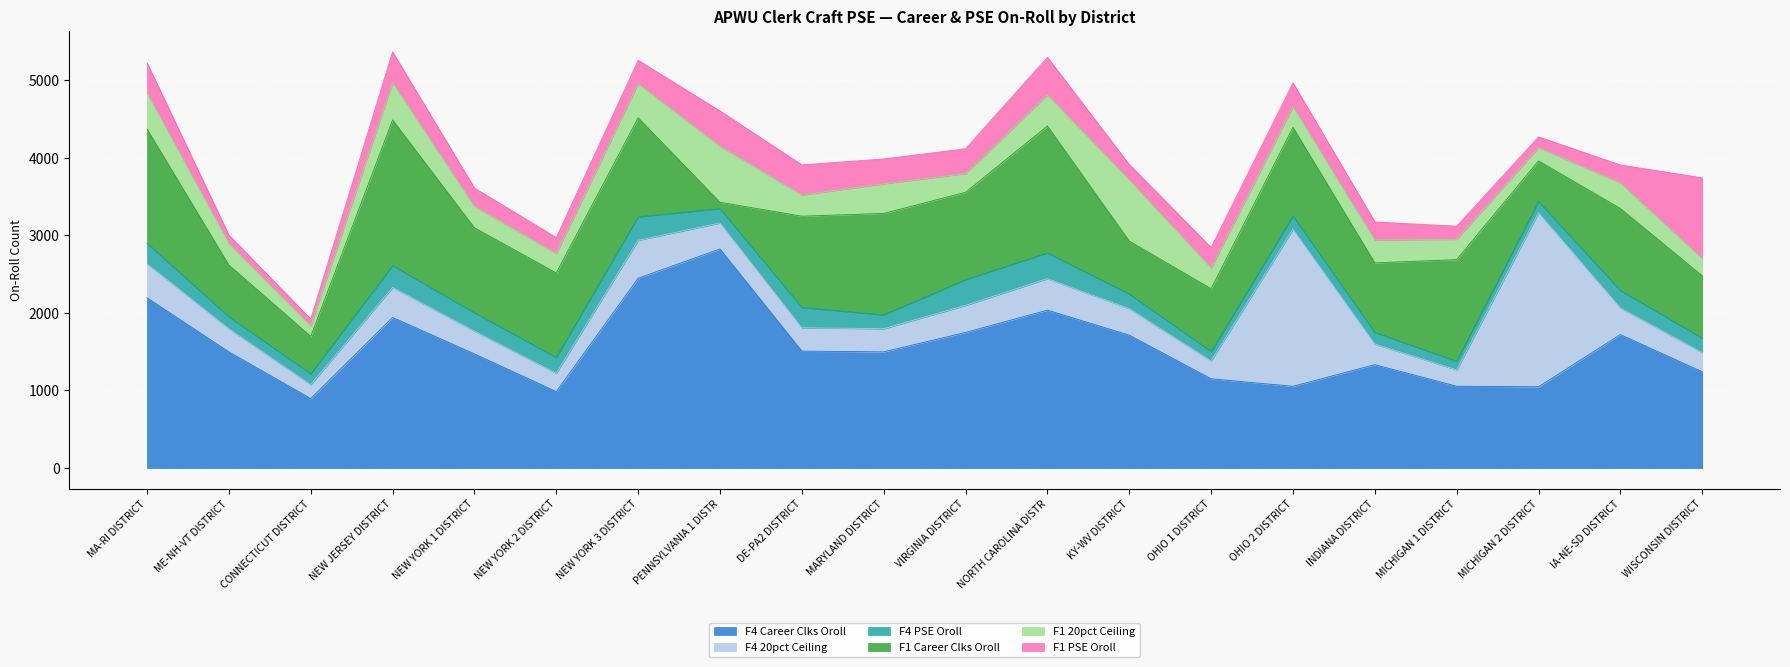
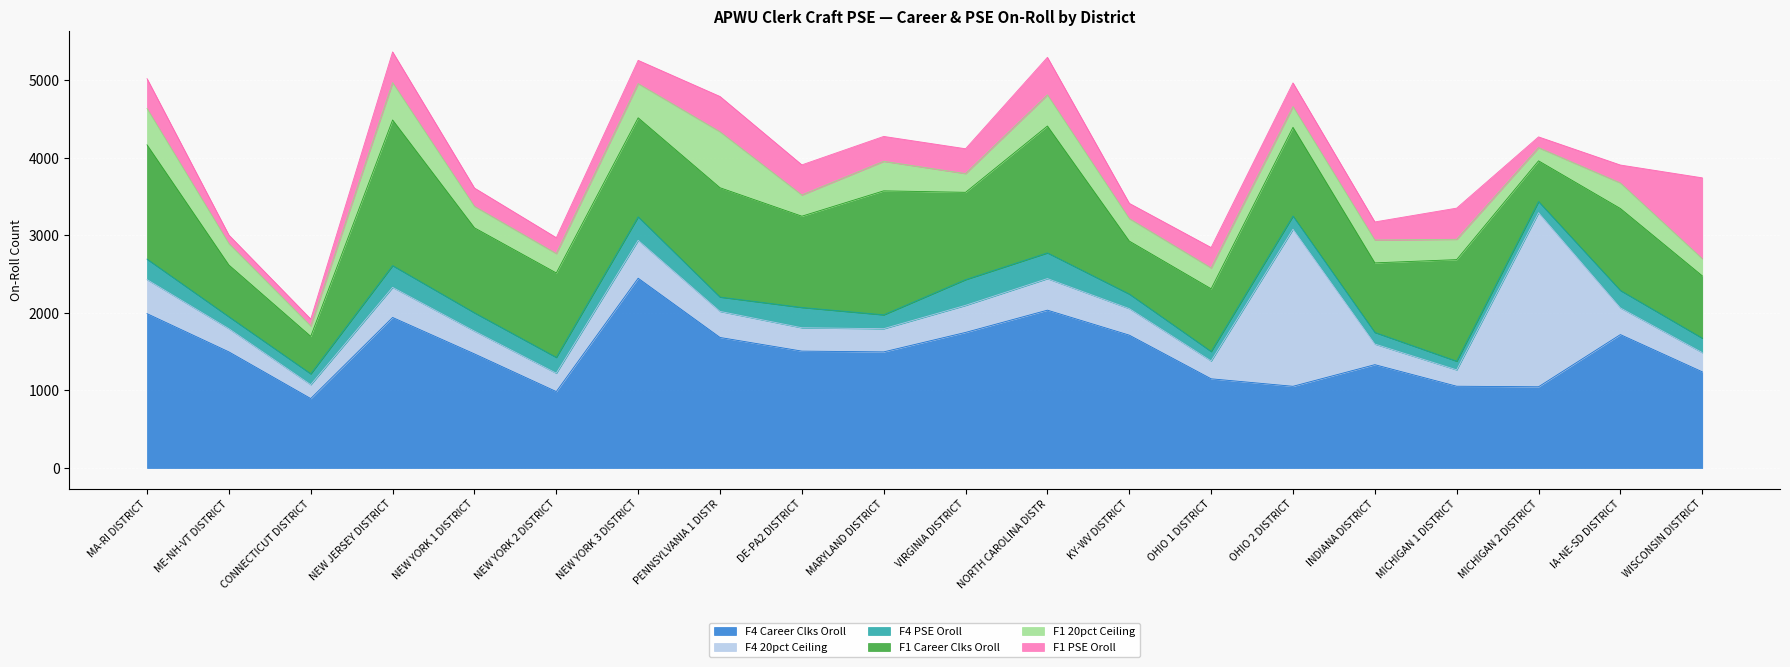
  {
    "F4 Career Clks Oroll": {
-     "MA-RI DISTRICT": 2200,
+     "MA-RI DISTRICT": 2000,
      "ME-NH-VT DISTRICT": 1500,
      "CONNECTICUT DISTRICT": 900,
      "NEW JERSEY DISTRICT": 1900,
      "NEW YORK 1 DISTRICT": 1500,
      "NEW YORK 2 DISTRICT": 1000,
      "NEW YORK 3 DISTRICT": 2400,
-     "PENNSYLVANIA 1 DISTR": 2800,
+     "PENNSYLVANIA 1 DISTR": 1700,
      "DE-PA2 DISTRICT": 1500,
      "MARYLAND DISTRICT": 1500,
      "VIRGINIA DISTRICT": 1700,
      "NORTH CAROLINA DISTR": 2000,
      "KY-WV DISTRICT": 1700,
      "OHIO 1 DISTRICT": 1200,
      "OHIO 2 DISTRICT": 1100,
      "INDIANA DISTRICT": 1300,
      "MICHIGAN 1 DISTRICT": 1100,
      "MICHIGAN 2 DISTRICT": 1000,
      "IA-NE-SD DISTRICT": 1700,
      "WISCONSIN DISTRICT": 1200
    },
    "F4 20pct Ceiling": {
      "MA-RI DISTRICT": 400,
      "ME-NH-VT DISTRICT": 300,
      "CONNECTICUT DISTRICT": 200,
      "NEW JERSEY DISTRICT": 400,
      "NEW YORK 1 DISTRICT": 300,
      "NEW YORK 2 DISTRICT": 200,
      "NEW YORK 3 DISTRICT": 500,
      "PENNSYLVANIA 1 DISTR": 300,
      "DE-PA2 DISTRICT": 300,
      "MARYLAND DISTRICT": 300,
      "VIRGINIA DISTRICT": 300,
      "NORTH CAROLINA DISTR": 400,
      "KY-WV DISTRICT": 300,
      "OHIO 1 DISTRICT": 200,
      "OHIO 2 DISTRICT": 2000,
      "INDIANA DISTRICT": 300,
      "MICHIGAN 1 DISTRICT": 200,
      "MICHIGAN 2 DISTRICT": 2200,
      "IA-NE-SD DISTRICT": 300,
      "WISCONSIN DISTRICT": 200
    },
    "F4 PSE Oroll": {
      "MA-RI DISTRICT": 300,
      "ME-NH-VT DISTRICT": 200,
      "CONNECTICUT DISTRICT": 100,
      "NEW JERSEY DISTRICT": 300,
      "NEW YORK 1 DISTRICT": 200,
      "NEW YORK 2 DISTRICT": 200,
      "NEW YORK 3 DISTRICT": 300,
      "PENNSYLVANIA 1 DISTR": 200,
      "DE-PA2 DISTRICT": 300,
      "MARYLAND DISTRICT": 200,
      "VIRGINIA DISTRICT": 300,
      "NORTH CAROLINA DISTR": 300,
      "KY-WV DISTRICT": 200,
      "OHIO 1 DISTRICT": 100,
      "OHIO 2 DISTRICT": 200,
      "INDIANA DISTRICT": 200,
      "MICHIGAN 1 DISTRICT": 100,
      "MICHIGAN 2 DISTRICT": 100,
      "IA-NE-SD DISTRICT": 200,
      "WISCONSIN DISTRICT": 200
    },
    "F1 Career Clks Oroll": {
      "MA-RI DISTRICT": 1500,
      "ME-NH-VT DISTRICT": 700,
      "CONNECTICUT DISTRICT": 500,
      "NEW JERSEY DISTRICT": 1900,
      "NEW YORK 1 DISTRICT": 1100,
      "NEW YORK 2 DISTRICT": 1100,
      "NEW YORK 3 DISTRICT": 1300,
-     "PENNSYLVANIA 1 DISTR": 100,
+     "PENNSYLVANIA 1 DISTR": 1400,
      "DE-PA2 DISTRICT": 1200,
-     "MARYLAND DISTRICT": 1300,
+     "MARYLAND DISTRICT": 1600,
      "VIRGINIA DISTRICT": 1100,
      "NORTH CAROLINA DISTR": 1600,
      "KY-WV DISTRICT": 700,
      "OHIO 1 DISTRICT": 800,
      "OHIO 2 DISTRICT": 1100,
      "INDIANA DISTRICT": 900,
      "MICHIGAN 1 DISTRICT": 1300,
      "MICHIGAN 2 DISTRICT": 500,
      "IA-NE-SD DISTRICT": 1100,
      "WISCONSIN DISTRICT": 800
    },
    "F1 20pct Ceiling": {
      "MA-RI DISTRICT": 500,
      "ME-NH-VT DISTRICT": 300,
      "CONNECTICUT DISTRICT": 100,
      "NEW JERSEY DISTRICT": 500,
      "NEW YORK 1 DISTRICT": 300,
      "NEW YORK 2 DISTRICT": 300,
      "NEW YORK 3 DISTRICT": 400,
      "PENNSYLVANIA 1 DISTR": 700,
      "DE-PA2 DISTRICT": 300,
      "MARYLAND DISTRICT": 400,
      "VIRGINIA DISTRICT": 200,
      "NORTH CAROLINA DISTR": 400,
-     "KY-WV DISTRICT": 800,
+     "KY-WV DISTRICT": 300,
      "OHIO 1 DISTRICT": 300,
      "OHIO 2 DISTRICT": 300,
      "INDIANA DISTRICT": 300,
      "MICHIGAN 1 DISTRICT": 300,
      "MICHIGAN 2 DISTRICT": 200,
      "IA-NE-SD DISTRICT": 300,
      "WISCONSIN DISTRICT": 200
    },
    "F1 PSE Oroll": {
      "MA-RI DISTRICT": 400,
      "ME-NH-VT DISTRICT": 100,
      "CONNECTICUT DISTRICT": 100,
      "NEW JERSEY DISTRICT": 400,
      "NEW YORK 1 DISTRICT": 200,
      "NEW YORK 2 DISTRICT": 200,
      "NEW YORK 3 DISTRICT": 300,
      "PENNSYLVANIA 1 DISTR": 500,
      "DE-PA2 DISTRICT": 400,
      "MARYLAND DISTRICT": 300,
      "VIRGINIA DISTRICT": 300,
      "NORTH CAROLINA DISTR": 500,
      "KY-WV DISTRICT": 200,
      "OHIO 1 DISTRICT": 300,
      "OHIO 2 DISTRICT": 300,
      "INDIANA DISTRICT": 200,
-     "MICHIGAN 1 DISTRICT": 200,
+     "MICHIGAN 1 DISTRICT": 400,
      "MICHIGAN 2 DISTRICT": 100,
      "IA-NE-SD DISTRICT": 200,
      "WISCONSIN DISTRICT": 1000
    }
  }
